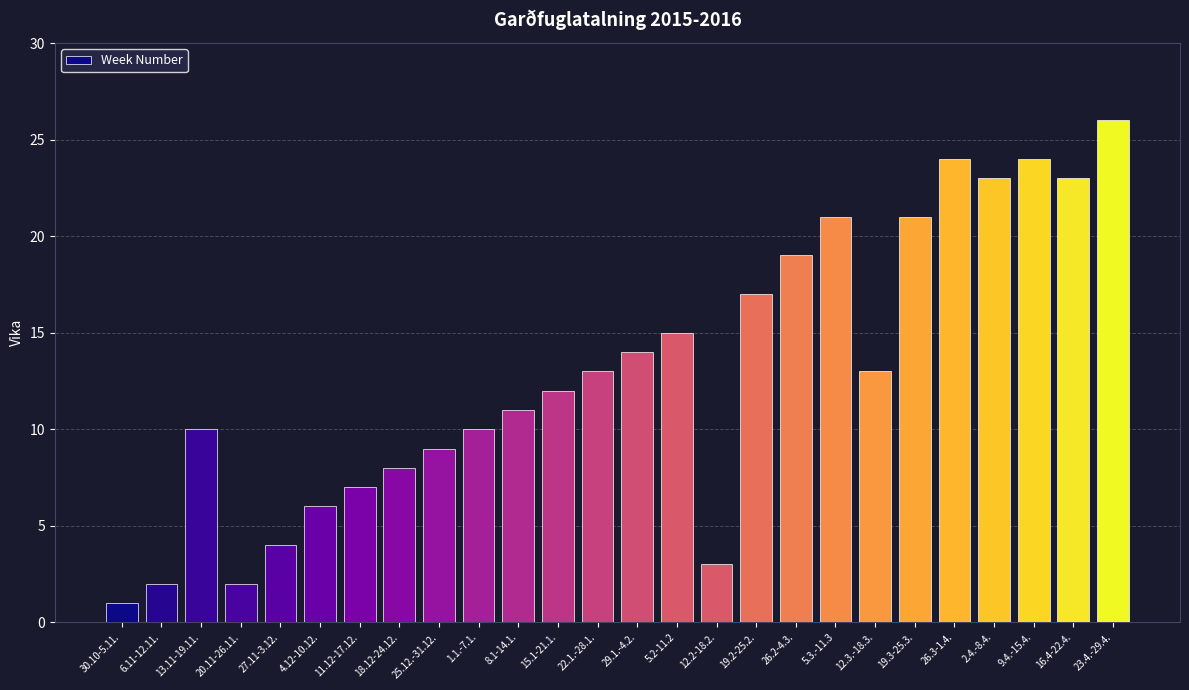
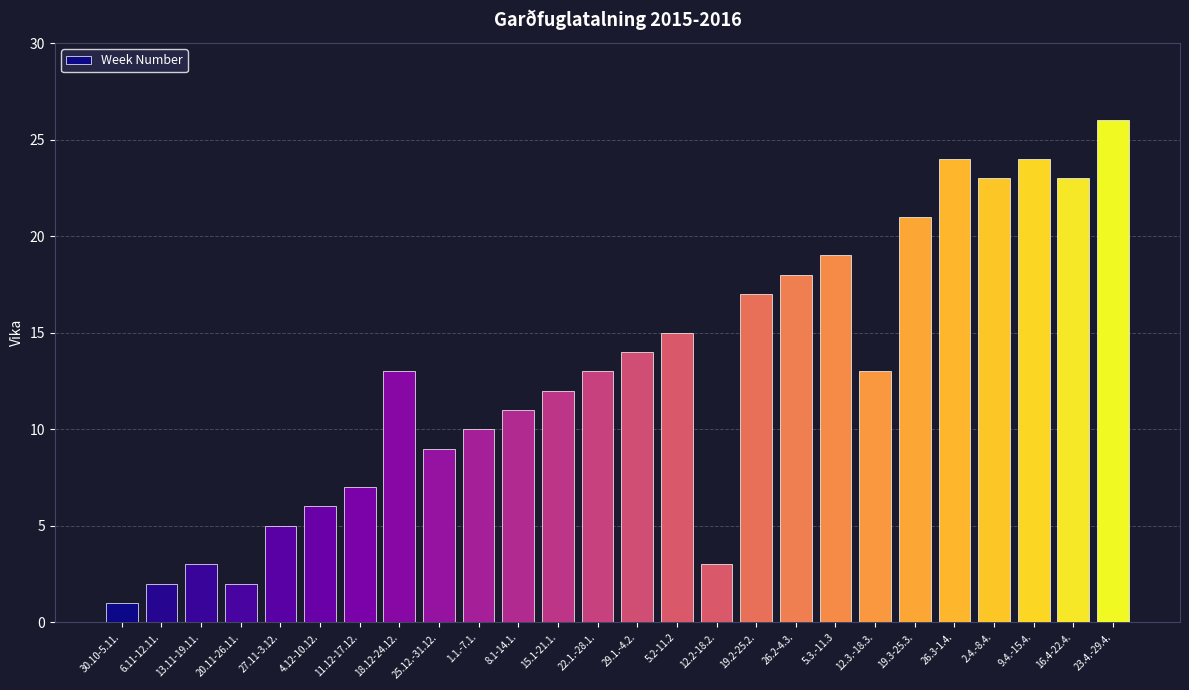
  {
    "30.10-5.11.": 1,
    "6.11-12.11.": 2,
-   "13.11-19.11.": 10,
+   "13.11-19.11.": 3,
    "20.11-26.11.": 2,
-   "27.11-3.12.": 4,
+   "27.11-3.12.": 5,
    "4.12-10.12.": 6,
    "11.12-17.12.": 7,
-   "18.12-24.12.": 8,
+   "18.12-24.12.": 13,
    "25.12.-31.12.": 9,
    "1.1.-7.1.": 10,
    "8.1-14.1.": 11,
    "15.1-21.1.": 12,
    "22.1.-28.1.": 13,
    "29.1.-4.2.": 14,
    "5.2-11.2": 15,
    "12.2-18.2.": 3,
    "19.2-25.2.": 17,
-   "26.2-4.3.": 19,
-   "5.3.-11.3": 21,
+   "26.2-4.3.": 18,
+   "5.3.-11.3": 19,
    "12.3.-18.3.": 13,
    "19.3-25.3.": 21,
    "26.3-1.4.": 24,
    "2.4.-8.4.": 23,
    "9.4.-15.4.": 24,
    "16.4-22.4.": 23,
    "23.4.-29.4.": 26
  }
